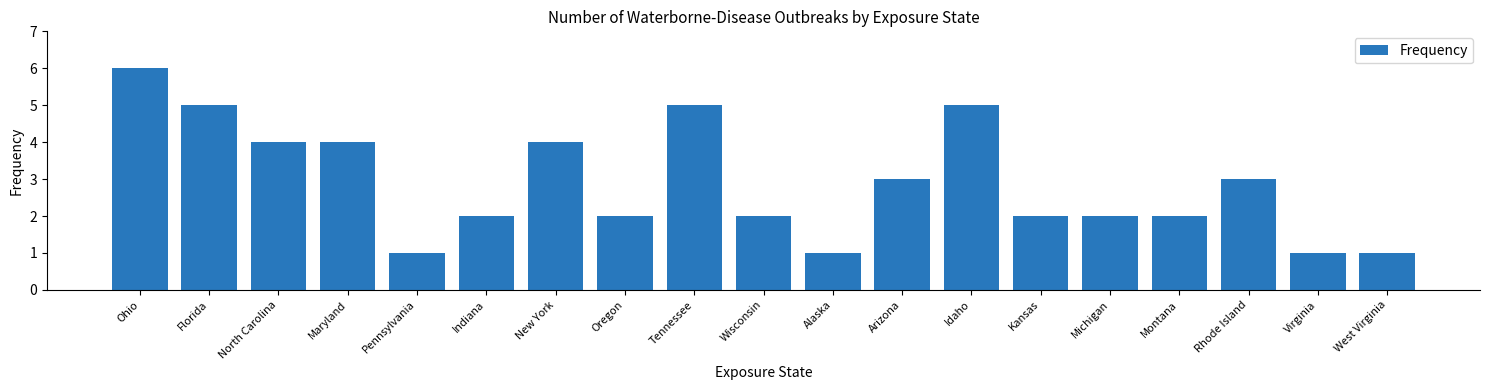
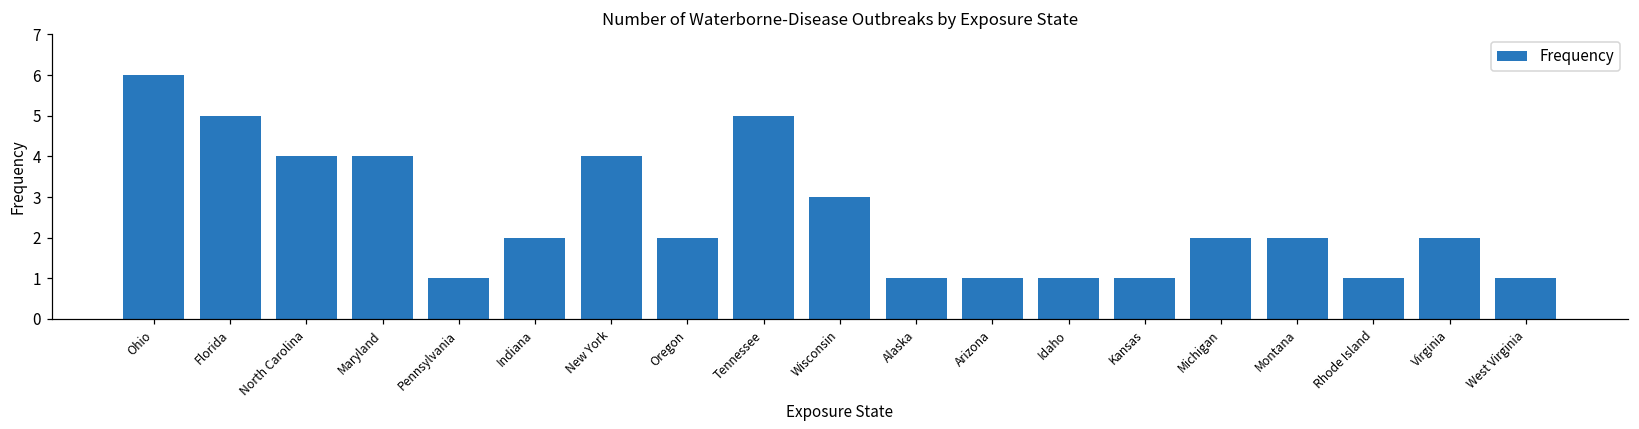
  {
    "Ohio": 6,
    "Florida": 5,
    "North Carolina": 4,
    "Maryland": 4,
    "Pennsylvania": 1,
    "Indiana": 2,
    "New York": 4,
    "Oregon": 2,
    "Tennessee": 5,
-   "Wisconsin": 2,
+   "Wisconsin": 3,
    "Alaska": 1,
-   "Arizona": 3,
-   "Idaho": 5,
-   "Kansas": 2,
+   "Arizona": 1,
+   "Idaho": 1,
+   "Kansas": 1,
    "Michigan": 2,
    "Montana": 2,
-   "Rhode Island": 3,
-   "Virginia": 1,
+   "Rhode Island": 1,
+   "Virginia": 2,
    "West Virginia": 1
  }
